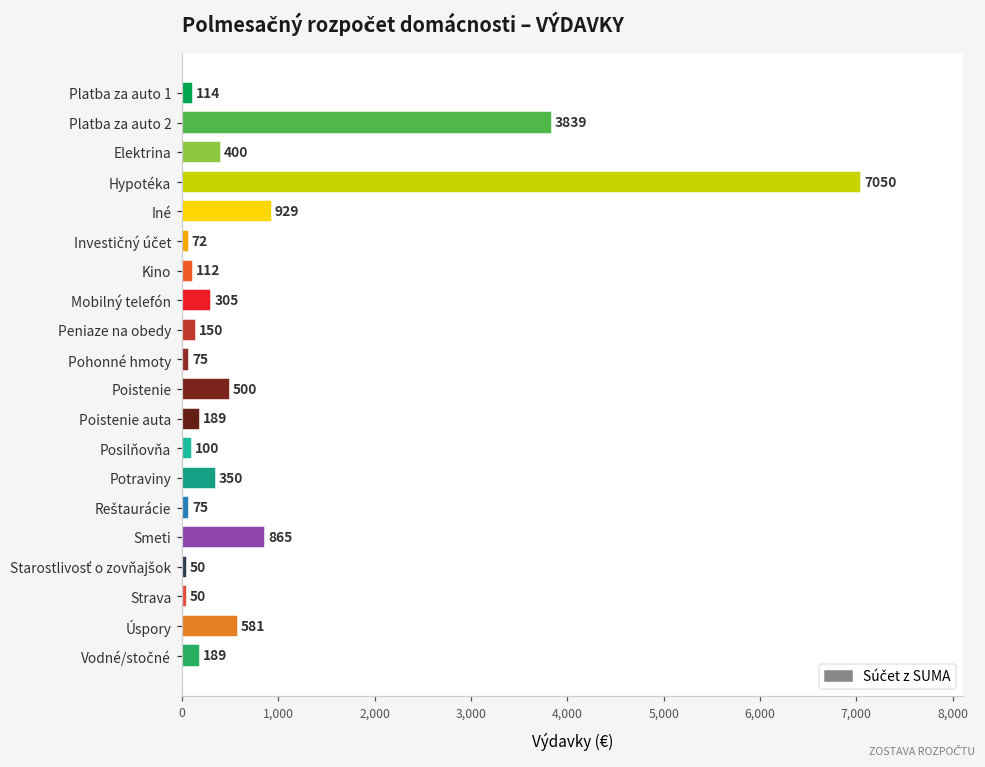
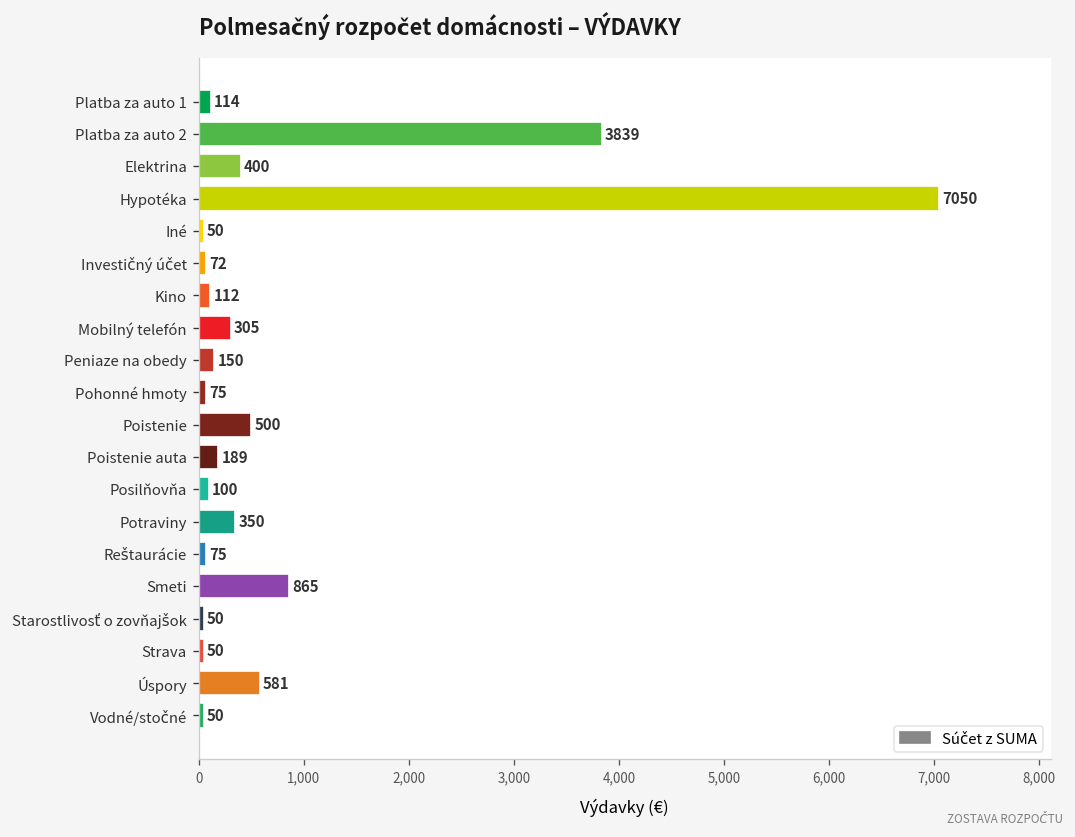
  {
    "Platba za auto 1": 114,
    "Platba za auto 2": 3839,
    "Elektrina": 400,
    "Hypotéka": 7050,
-   "Iné": 929,
+   "Iné": 50,
    "Investičný účet": 72,
    "Kino": 112,
    "Mobilný telefón": 305,
    "Peniaze na obedy": 150,
    "Pohonné hmoty": 75,
    "Poistenie": 500,
    "Poistenie auta": 189,
    "Posilňovňa": 100,
    "Potraviny": 350,
    "Reštaurácie": 75,
    "Smeti": 865,
    "Starostlivosť o zovňajšok": 50,
    "Strava": 50,
    "Úspory": 581,
-   "Vodné/stočné": 189
+   "Vodné/stočné": 50
  }
